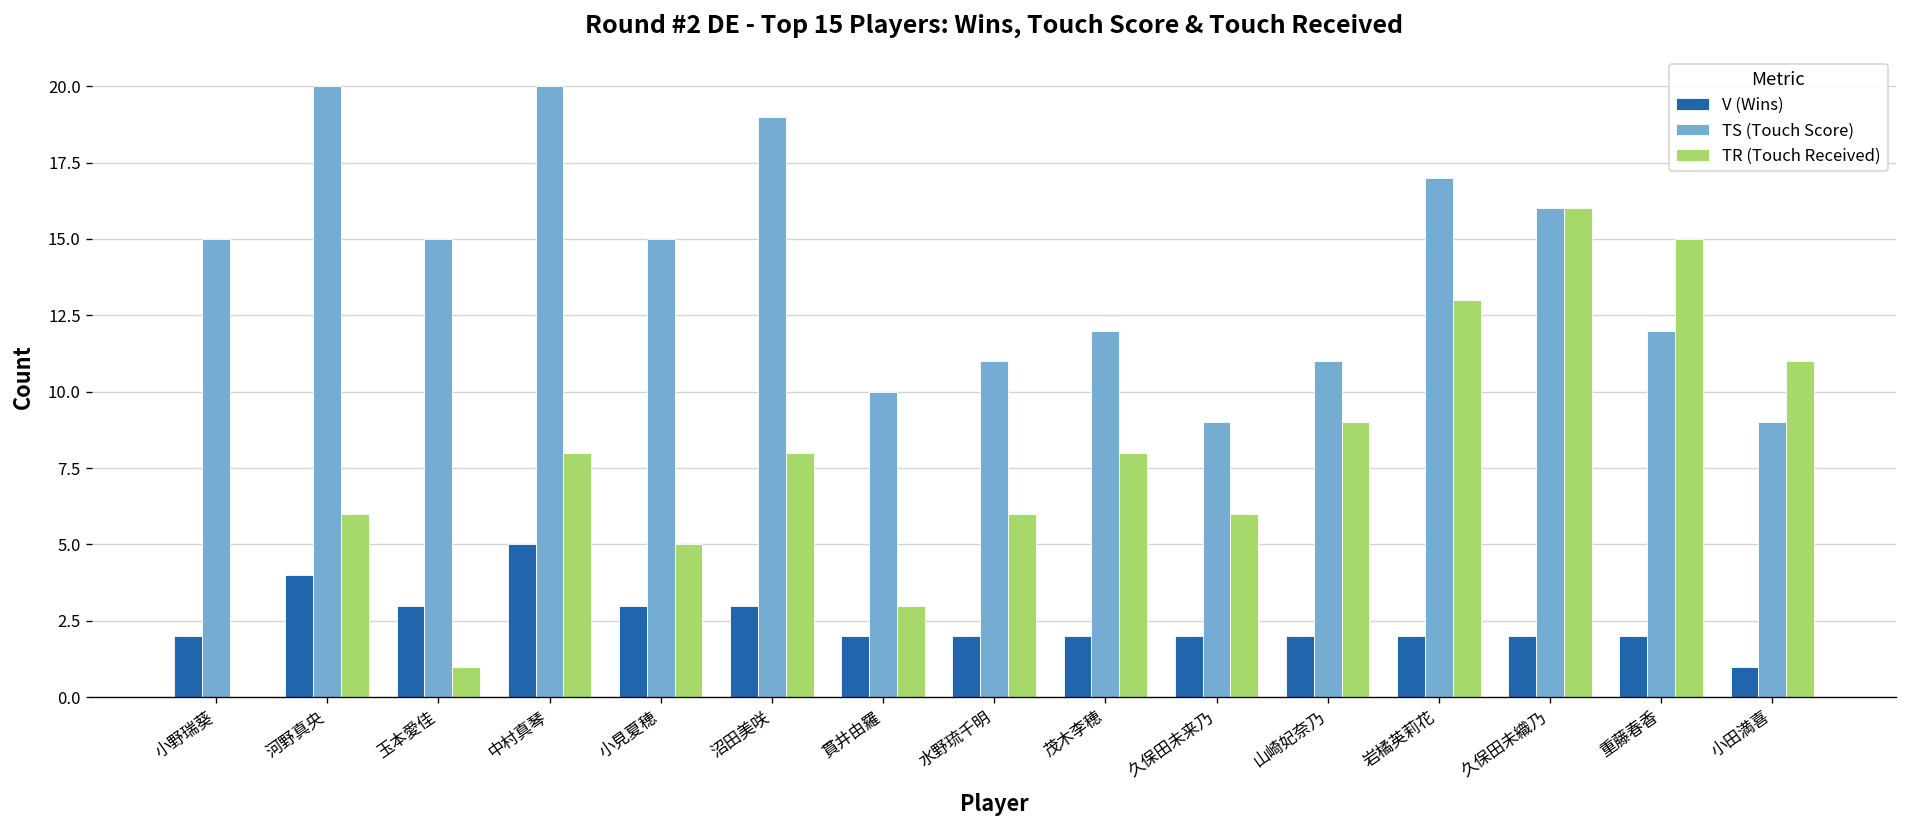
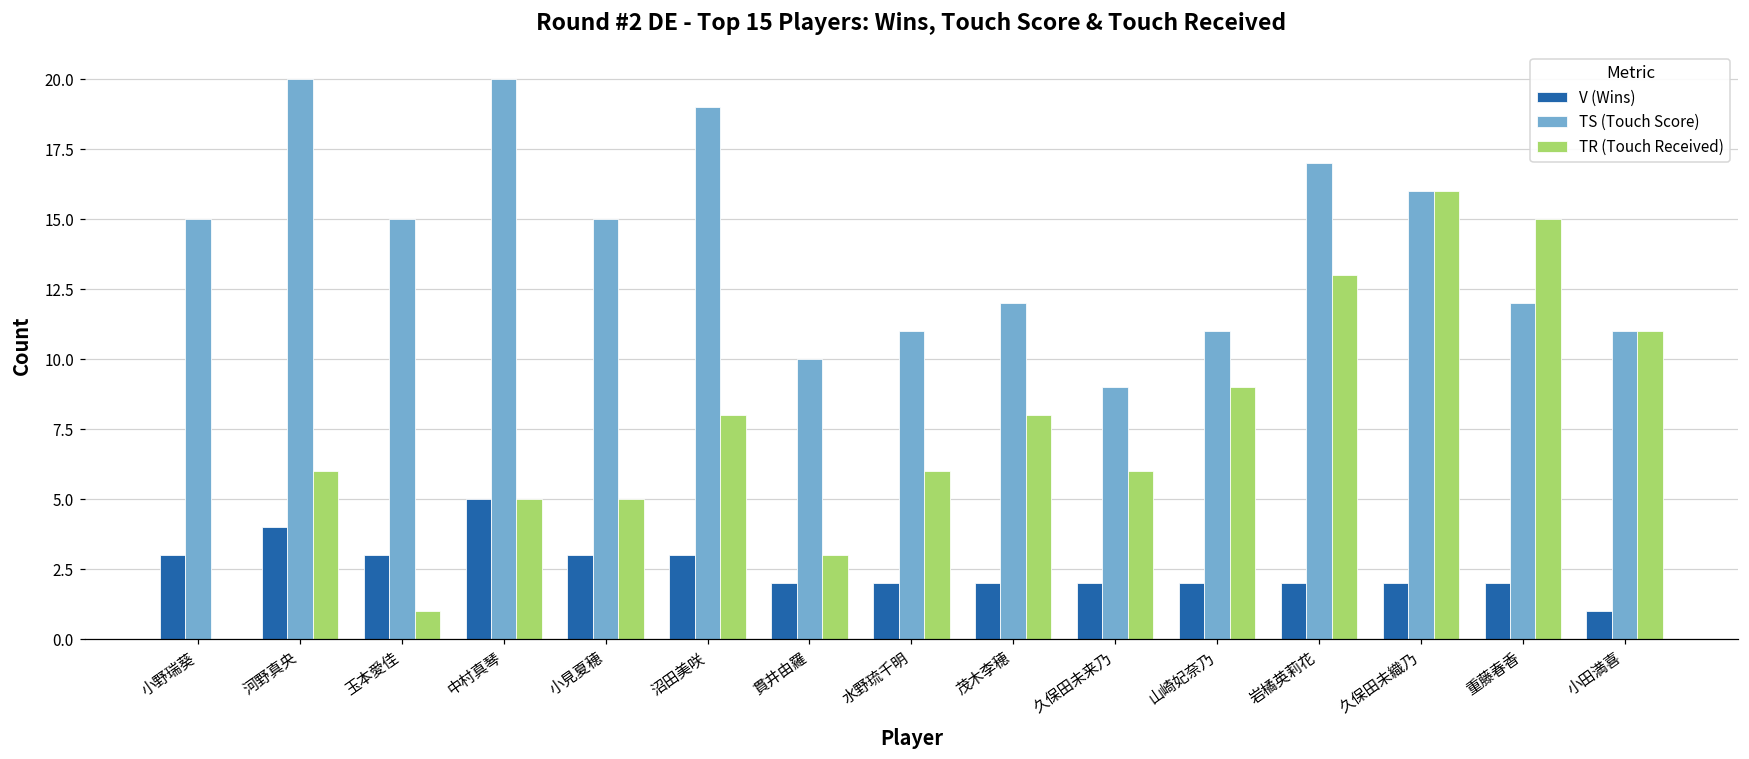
  {
    "V (Wins)": {
-     "小野瑞葵": 2,
+     "小野瑞葵": 3,
      "河野真央": 4,
      "玉本愛佳": 3,
      "中村真琴": 5,
      "小見夏穂": 3,
      "沼田美咲": 3,
      "貫井由羅": 2,
      "水野琉千明": 2,
      "茂木李穂": 2,
      "久保田未来乃": 2,
      "山崎妃奈乃": 2,
      "岩橘英莉花": 2,
      "久保田未織乃": 2,
      "重藤春香": 2,
      "小田満喜": 1
    },
    "TS (Touch Score)": {
      "小野瑞葵": 15,
      "河野真央": 20,
      "玉本愛佳": 15,
      "中村真琴": 20,
      "小見夏穂": 15,
      "沼田美咲": 19,
      "貫井由羅": 10,
      "水野琉千明": 11,
      "茂木李穂": 12,
      "久保田未来乃": 9,
      "山崎妃奈乃": 11,
      "岩橘英莉花": 17,
      "久保田未織乃": 16,
      "重藤春香": 12,
-     "小田満喜": 9
+     "小田満喜": 11
    },
    "TR (Touch Received)": {
      "小野瑞葵": 0,
      "河野真央": 6,
      "玉本愛佳": 1,
-     "中村真琴": 8,
+     "中村真琴": 5,
      "小見夏穂": 5,
      "沼田美咲": 8,
      "貫井由羅": 3,
      "水野琉千明": 6,
      "茂木李穂": 8,
      "久保田未来乃": 6,
      "山崎妃奈乃": 9,
      "岩橘英莉花": 13,
      "久保田未織乃": 16,
      "重藤春香": 15,
      "小田満喜": 11
    }
  }
